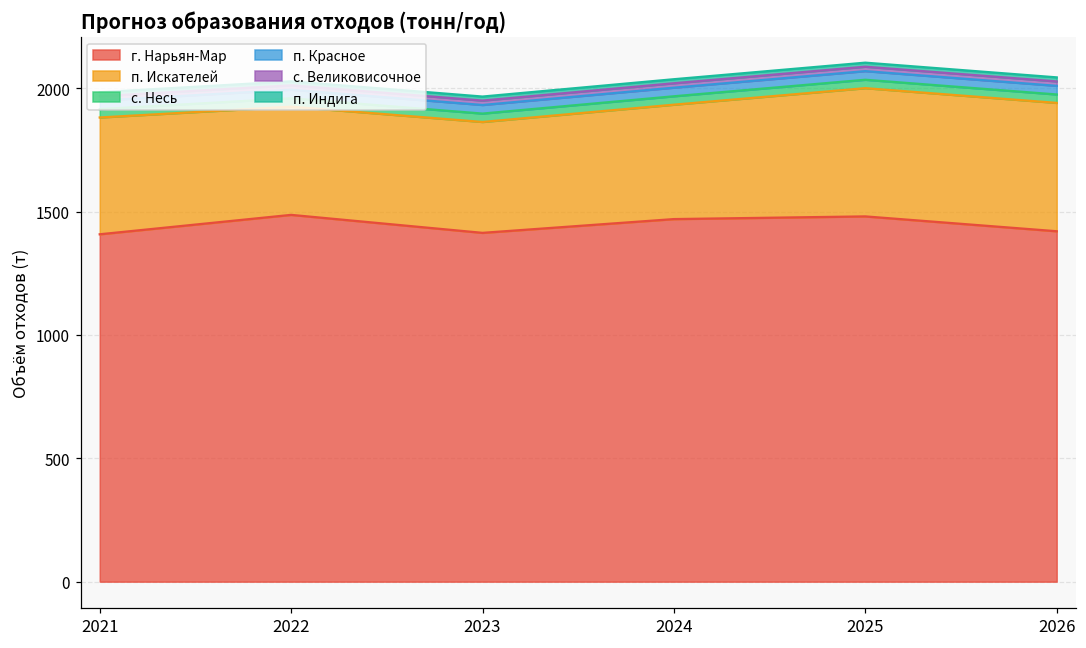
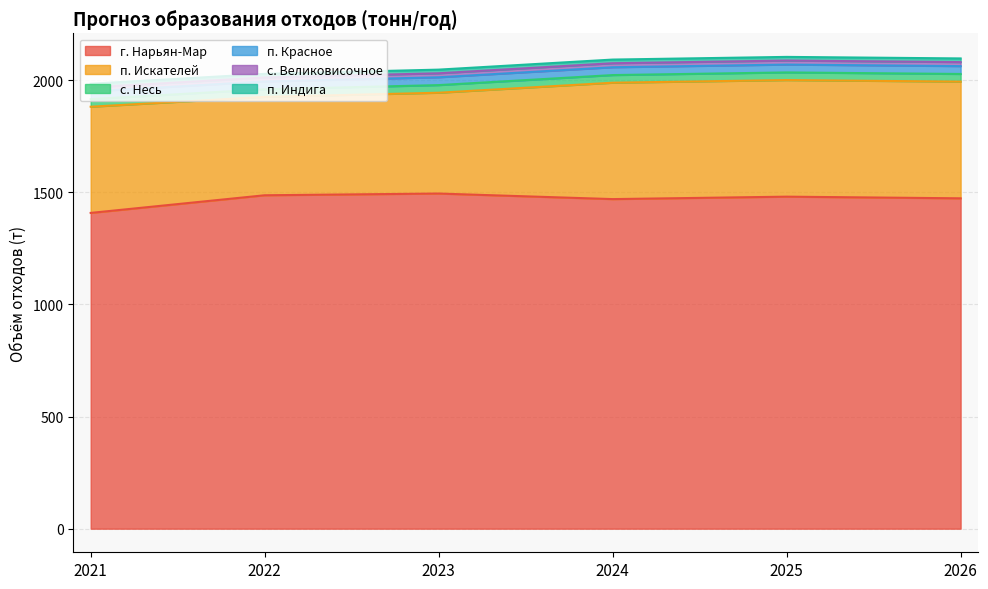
  {
    "г. Нарьян-Мар": {
      "2021": 1410,
      "2022": 1490,
-     "2023": 1410,
+     "2023": 1490,
      "2024": 1470,
      "2025": 1480,
-     "2026": 1420
+     "2026": 1470
    },
    "п. Искателей": {
      "2021": 470,
      "2023": 450,
-     "2024": 460,
+     "2024": 520,
      "2025": 520,
      "2026": 520
    },
    "п. Красное": {
      "2023": 30,
      "2024": 30,
      "2025": 30,
      "2026": 40
    },
    "с. Великовисочное": {
      "2023": 20,
      "2024": 20,
      "2025": 20,
      "2026": 20
    }
  }
